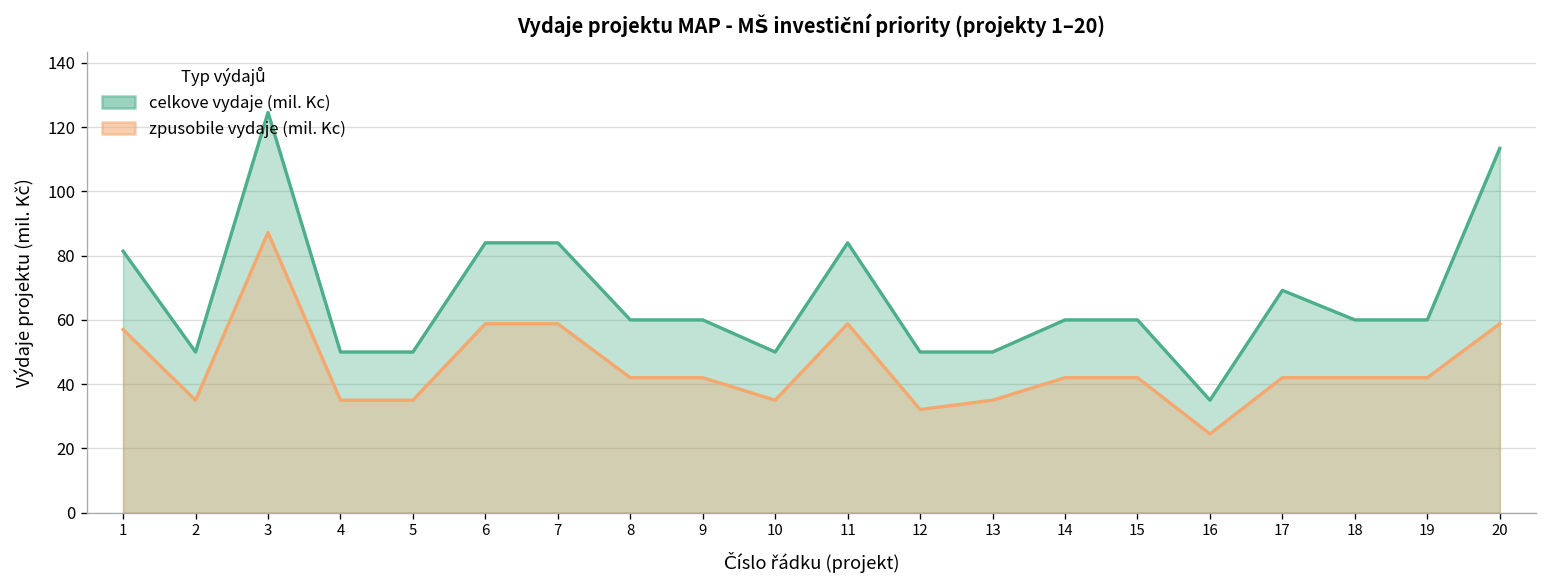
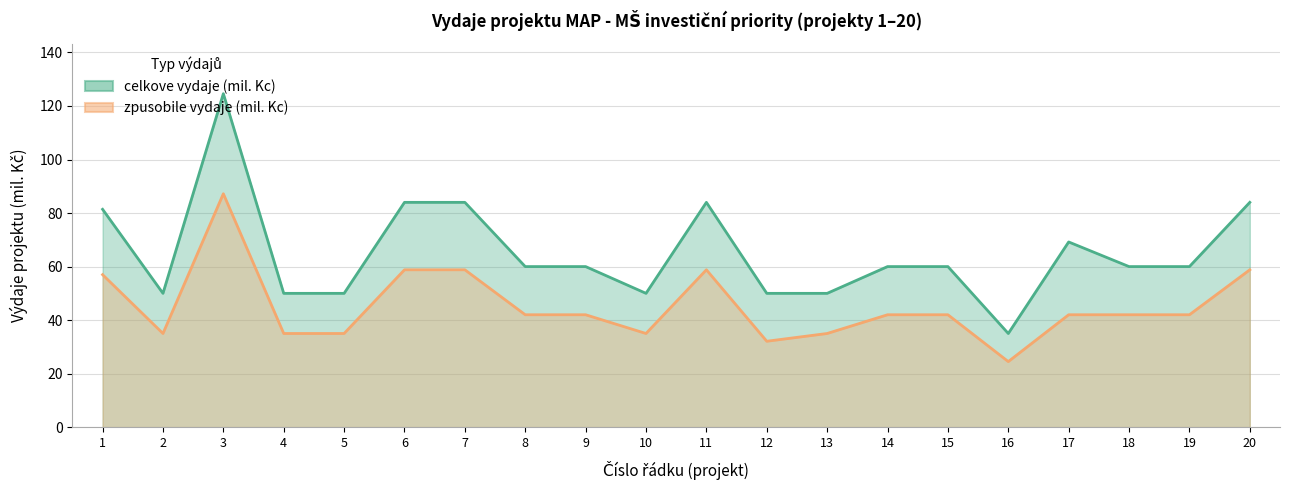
  {
    "celkove vydaje (mil. Kc)": {
      "1": 81,
      "2": 50,
      "3": 125,
      "4": 50,
      "5": 50,
      "6": 84,
      "7": 84,
      "8": 60,
      "9": 60,
      "10": 50,
      "11": 84,
      "12": 50,
      "13": 50,
      "14": 60,
      "15": 60,
      "16": 35,
      "17": 69,
      "18": 60,
      "19": 60,
-     "20": 113
+     "20": 84
    },
    "zpusobile vydaje (mil. Kc)": {
      "1": 57,
      "2": 35,
      "3": 87,
      "4": 35,
      "5": 35,
      "6": 59,
      "7": 59,
      "8": 42,
      "9": 42,
      "10": 35,
      "11": 59,
      "12": 32,
      "13": 35,
      "14": 42,
      "15": 42,
      "16": 25,
      "17": 42,
      "18": 42,
      "19": 42,
      "20": 59
    }
  }
